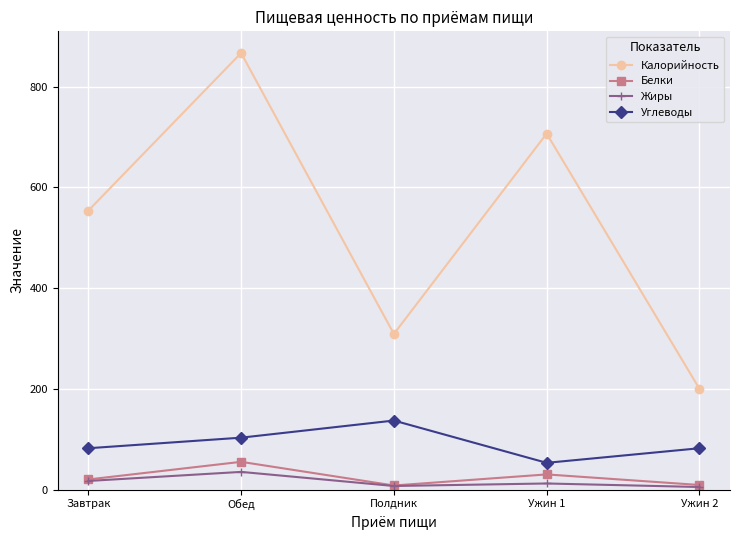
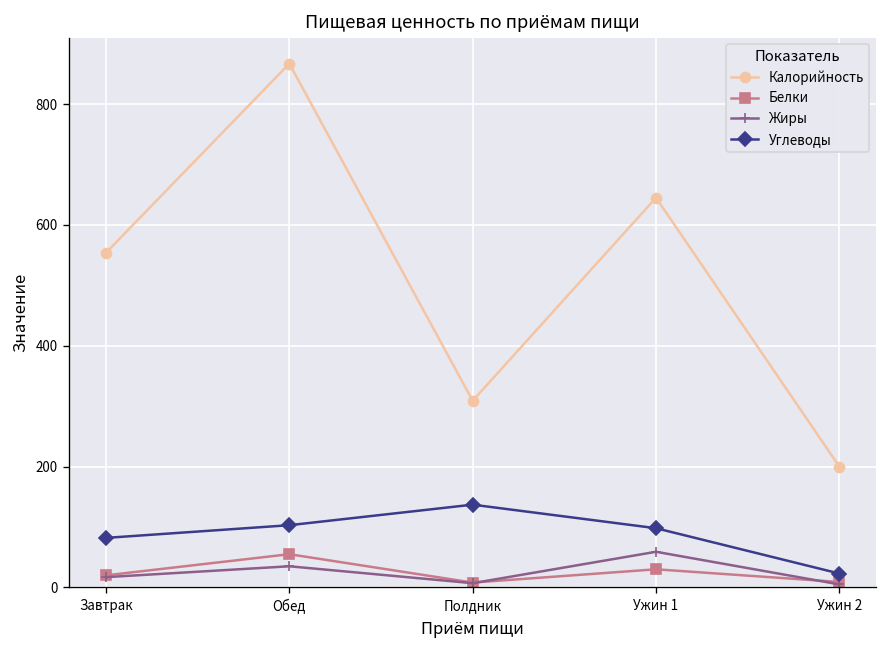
  {
    "Калорийность": {
      "Завтрак": 550,
      "Обед": 870,
      "Полдник": 310,
-     "Ужин 1": 710,
+     "Ужин 1": 650,
      "Ужин 2": 200
    },
    "Белки": {
      "Обед": 60,
      "Ужин 1": 30
    },
    "Жиры": {
      "Обед": 40,
-     "Ужин 1": 10
+     "Ужин 1": 60
    },
    "Углеводы": {
      "Завтрак": 80,
      "Обед": 100,
      "Полдник": 140,
-     "Ужин 1": 50,
-     "Ужин 2": 80
+     "Ужин 1": 100,
+     "Ужин 2": 20
    }
  }
